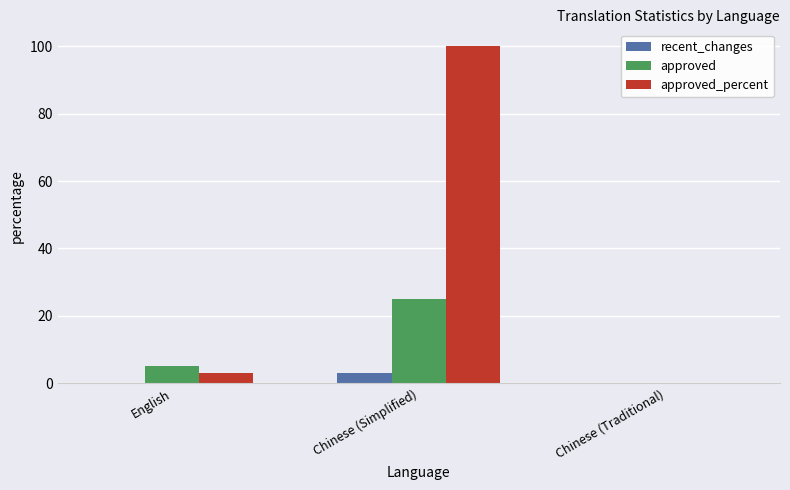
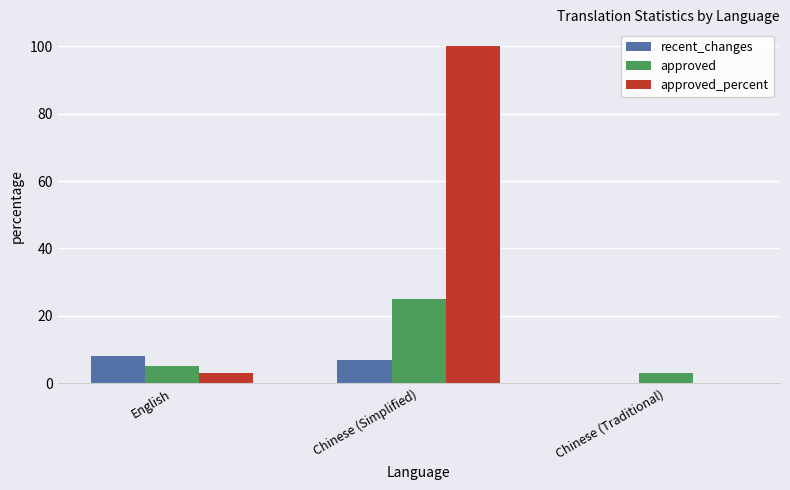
  {
    "recent_changes": {
-     "English": 0,
-     "Chinese (Simplified)": 3,
+     "English": 8,
+     "Chinese (Simplified)": 7,
      "Chinese (Traditional)": 0
    },
    "approved": {
      "English": 5,
      "Chinese (Simplified)": 25,
-     "Chinese (Traditional)": 0
+     "Chinese (Traditional)": 3
    },
    "approved_percent": {
      "English": 3,
      "Chinese (Simplified)": 100,
      "Chinese (Traditional)": 0
    }
  }
